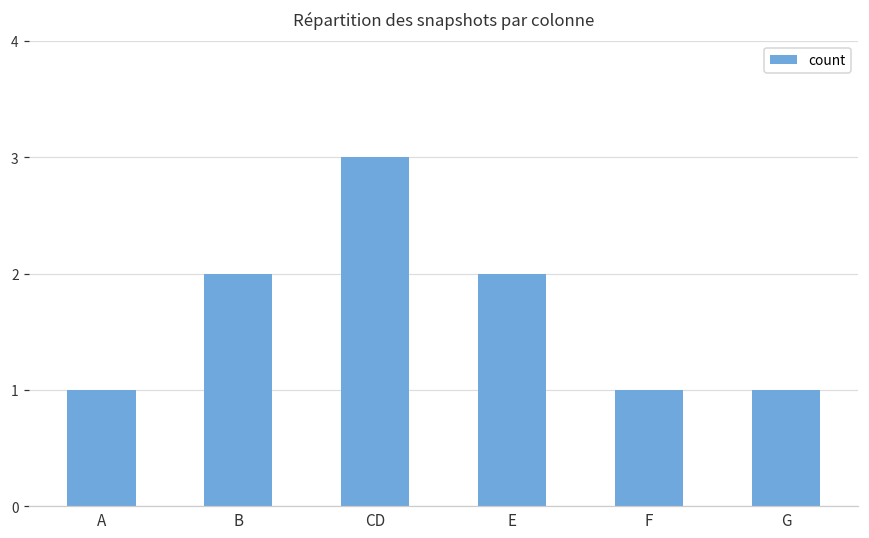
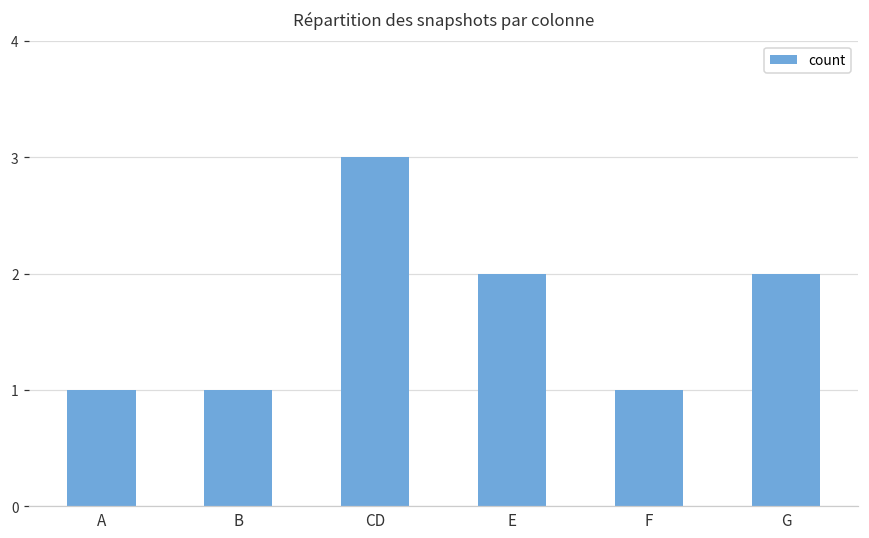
  {
    "A": 1,
-   "B": 2,
+   "B": 1,
    "CD": 3,
    "E": 2,
    "F": 1,
-   "G": 1
+   "G": 2
  }
